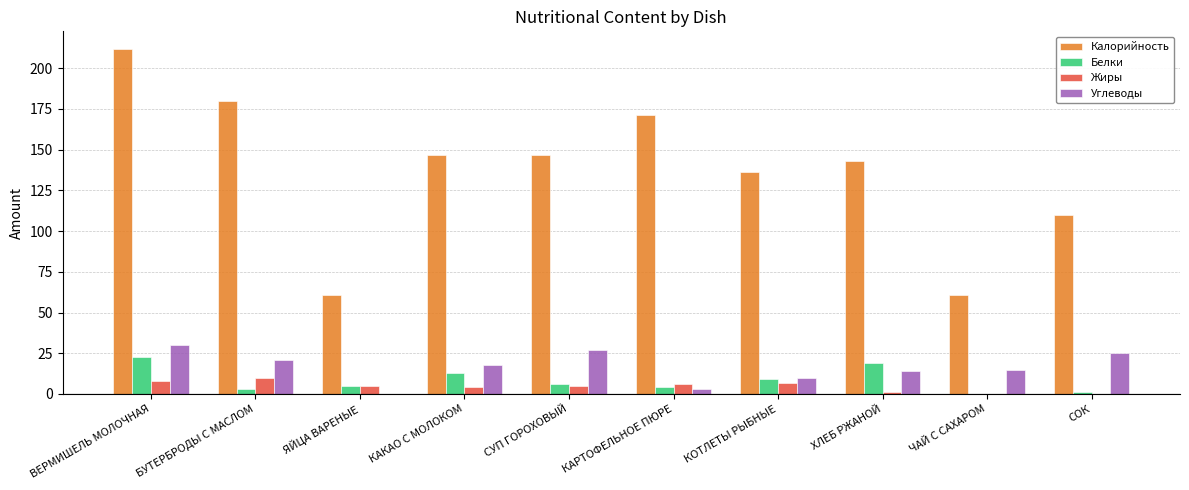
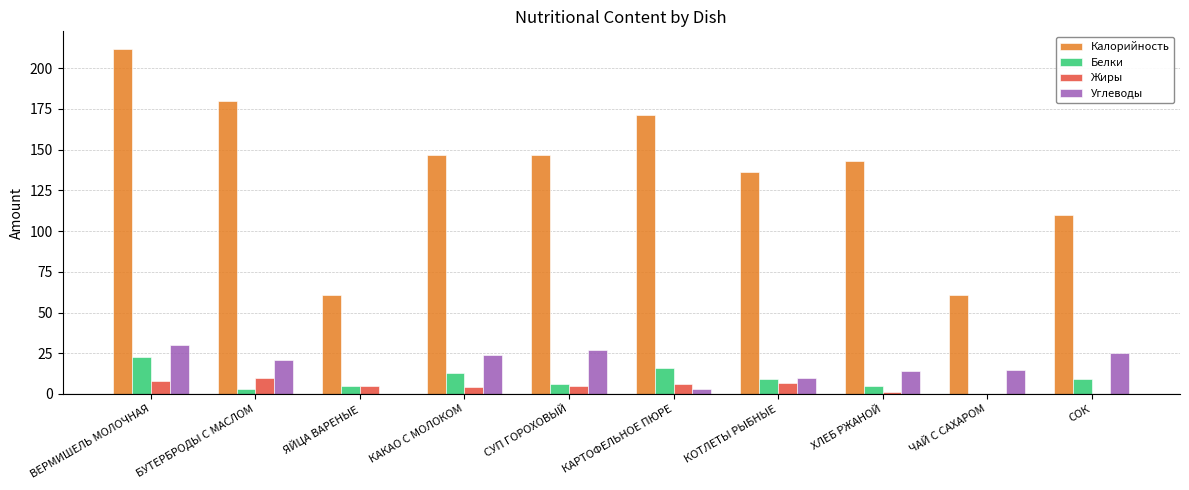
  {
    "Белки": {
      "ВЕРМИШЕЛЬ МОЛОЧНАЯ": 23,
      "БУТЕРБРОДЫ С МАСЛОМ": 3,
      "ЯЙЦА ВАРЕНЫЕ": 5,
      "КАКАО С МОЛОКОМ": 13,
      "СУП ГОРОХОВЫЙ": 6,
-     "КАРТОФЕЛЬНОЕ ПЮРЕ": 4,
+     "КАРТОФЕЛЬНОЕ ПЮРЕ": 16,
      "КОТЛЕТЫ РЫБНЫЕ": 9,
-     "ХЛЕБ РЖАНОЙ": 19,
+     "ХЛЕБ РЖАНОЙ": 5,
      "ЧАЙ С САХАРОМ": 0,
-     "СОК": 1
+     "СОК": 9
    },
    "Углеводы": {
      "ВЕРМИШЕЛЬ МОЛОЧНАЯ": 30,
      "БУТЕРБРОДЫ С МАСЛОМ": 21,
      "ЯЙЦА ВАРЕНЫЕ": 0,
-     "КАКАО С МОЛОКОМ": 18,
+     "КАКАО С МОЛОКОМ": 24,
      "СУП ГОРОХОВЫЙ": 27,
      "КАРТОФЕЛЬНОЕ ПЮРЕ": 3,
      "КОТЛЕТЫ РЫБНЫЕ": 10,
      "ХЛЕБ РЖАНОЙ": 14,
      "ЧАЙ С САХАРОМ": 15,
      "СОК": 25
    }
  }
